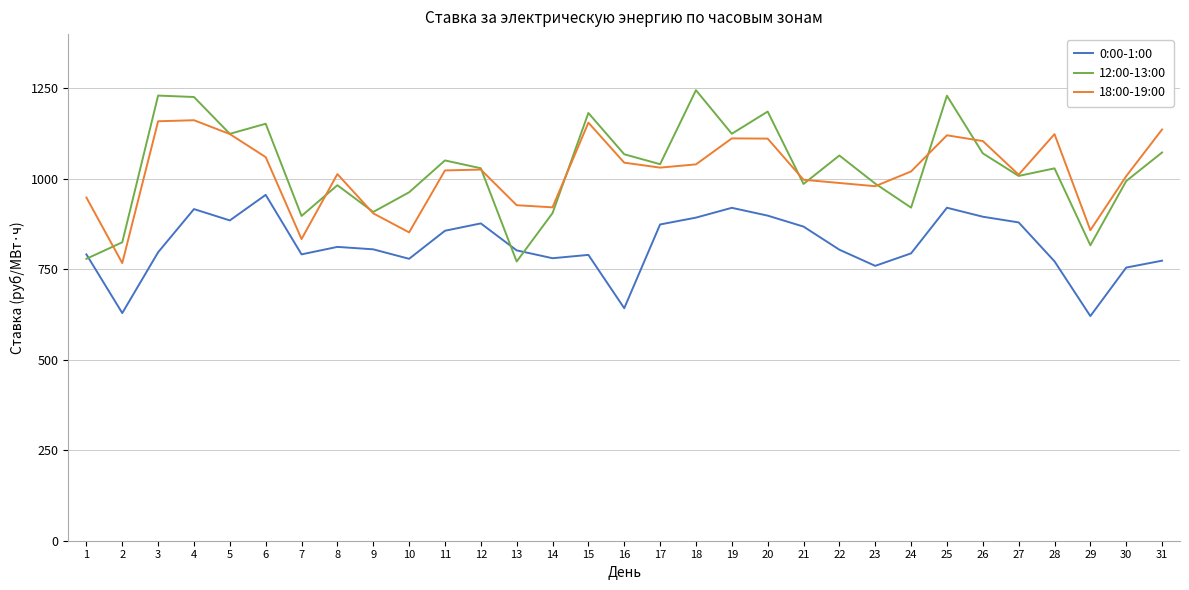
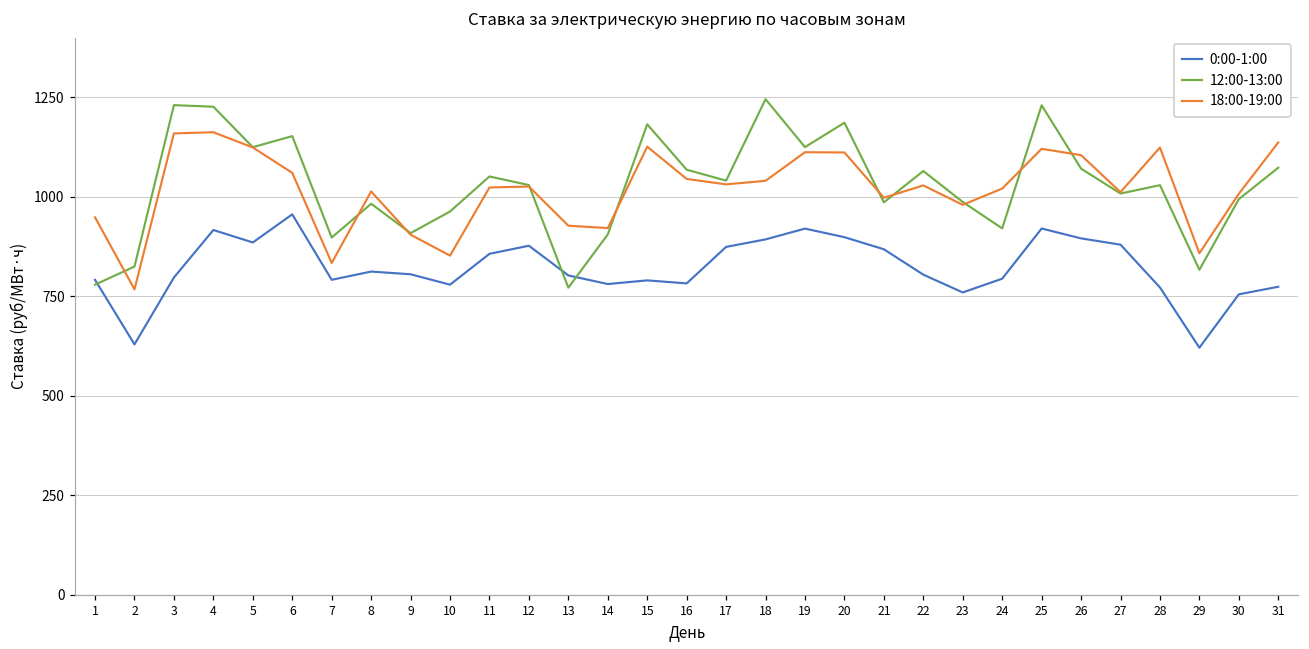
  {
    "0:00-1:00": {
      "1": 790,
      "2": 630,
      "3": 800,
      "4": 920,
      "5": 890,
      "6": 960,
      "7": 790,
      "8": 810,
      "9": 810,
      "10": 780,
      "11": 860,
      "12": 880,
      "13": 800,
      "14": 780,
      "15": 790,
-     "16": 640,
+     "16": 780,
      "17": 870,
      "18": 890,
      "19": 920,
      "20": 900,
      "21": 870,
      "22": 800,
      "23": 760,
      "24": 790,
      "25": 920,
      "26": 900,
      "27": 880,
      "28": 770,
      "29": 620,
      "30": 750,
      "31": 770
    },
    "12:00-13:00": {
      "1": 780,
      "2": 820,
      "3": 1230,
      "4": 1230,
      "6": 1150,
      "7": 900,
      "8": 980,
      "10": 960,
      "11": 1050,
      "13": 770,
      "14": 910,
      "15": 1180,
      "16": 1070,
      "17": 1040,
      "18": 1250,
      "19": 1120,
      "20": 1190,
      "21": 990,
      "22": 1060,
      "23": 990,
      "24": 920,
      "25": 1230,
      "26": 1070,
      "28": 1030,
      "29": 820,
      "30": 990,
      "31": 1070
    },
    "18:00-19:00": {
      "1": 950,
      "2": 770,
      "3": 1160,
      "4": 1160,
      "6": 1060,
      "7": 830,
      "8": 1010,
      "10": 850,
      "11": 1020,
      "13": 930,
      "14": 920,
-     "15": 1160,
+     "15": 1130,
      "16": 1040,
      "17": 1030,
      "18": 1040,
      "19": 1110,
      "20": 1110,
      "21": 1000,
-     "22": 990,
+     "22": 1030,
      "23": 980,
      "24": 1020,
      "25": 1120,
      "26": 1100,
      "28": 1120,
      "29": 860,
      "30": 1010,
      "31": 1140
    }
  }
